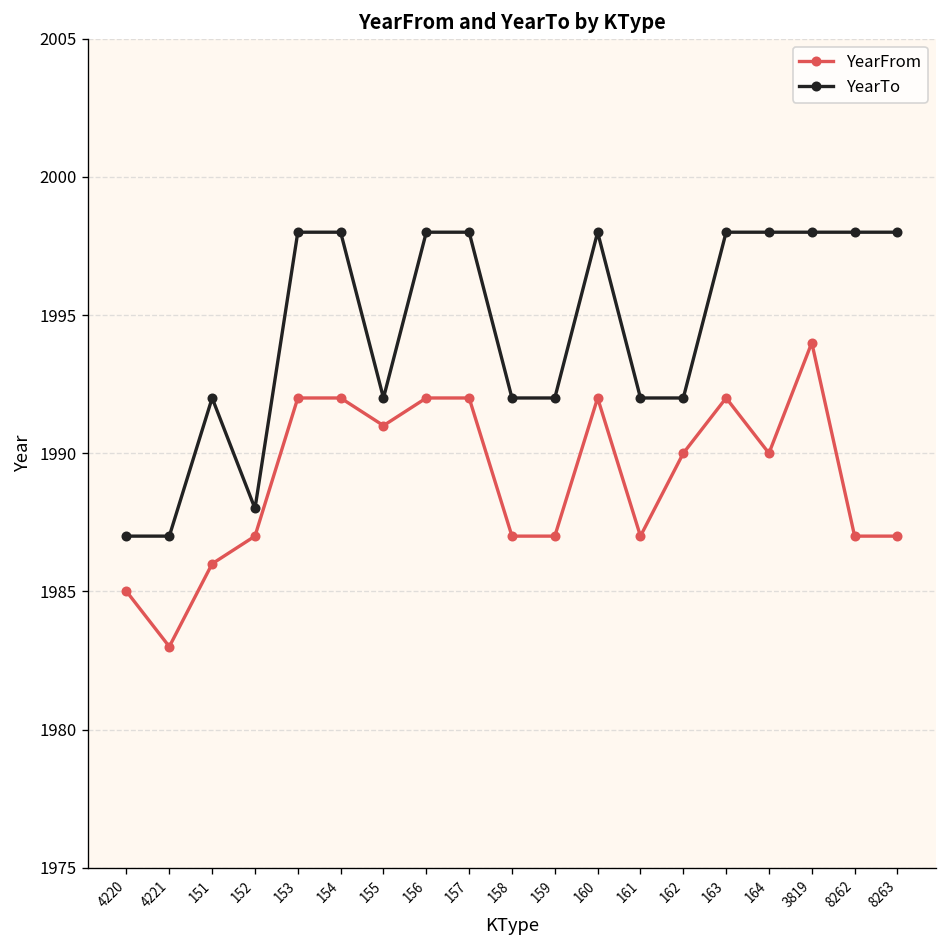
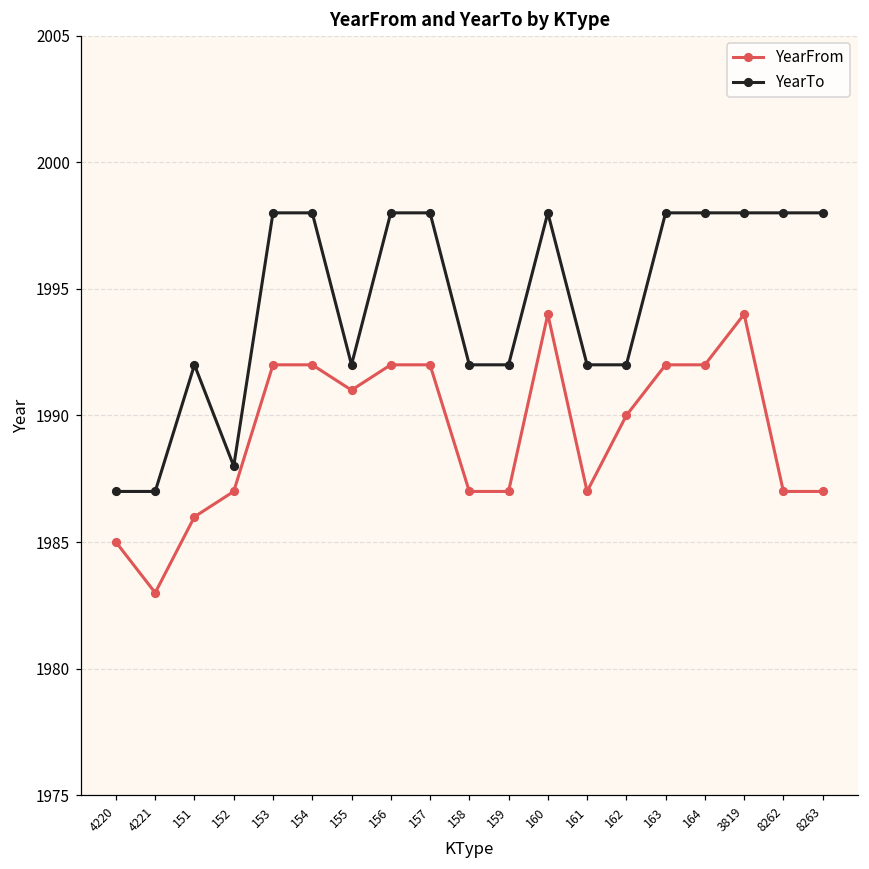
  {
    "YearFrom": {
      "4220": 1985,
      "4221": 1983,
      "151": 1986,
      "152": 1987,
      "153": 1992,
      "154": 1992,
      "155": 1991,
      "156": 1992,
      "157": 1992,
      "158": 1987,
      "159": 1987,
-     "160": 1992,
+     "160": 1994,
      "161": 1987,
      "162": 1990,
      "163": 1992,
-     "164": 1990,
+     "164": 1992,
      "3819": 1994,
      "8262": 1987,
      "8263": 1987
    },
    "YearTo": {
      "4220": 1987,
      "4221": 1987,
      "151": 1992,
      "152": 1988,
      "153": 1998,
      "154": 1998,
      "155": 1992,
      "156": 1998,
      "157": 1998,
      "158": 1992,
      "159": 1992,
      "160": 1998,
      "161": 1992,
      "162": 1992,
      "163": 1998,
      "164": 1998,
      "3819": 1998,
      "8262": 1998,
      "8263": 1998
    }
  }
